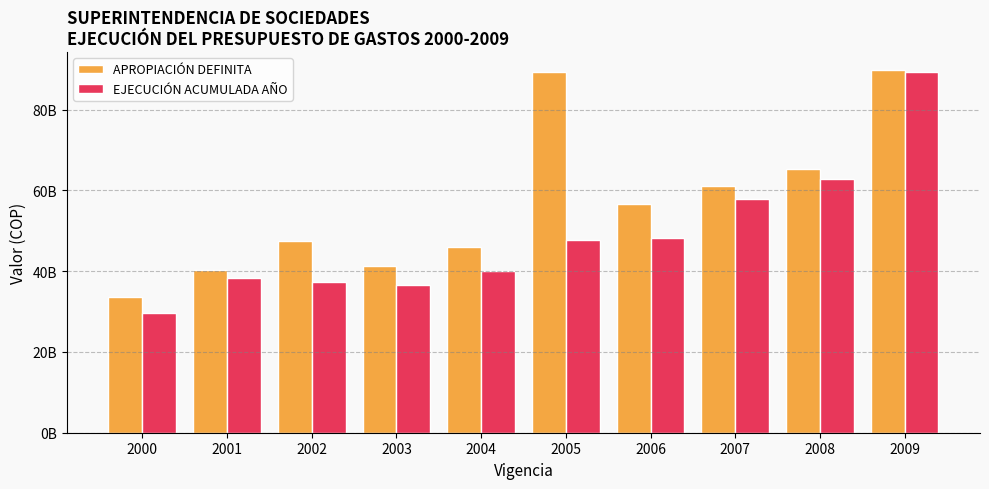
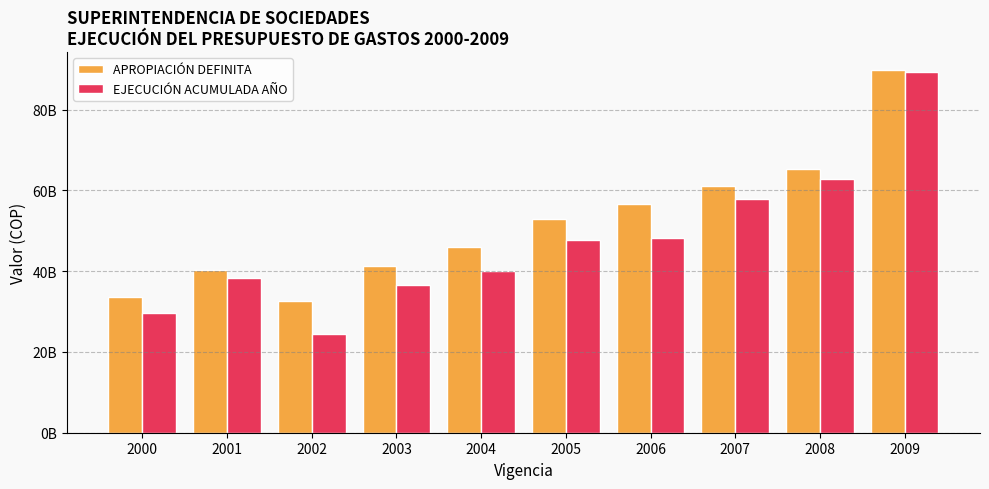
  {
    "APROPIACIÓN DEFINITA": {
      "2000": 34000000000,
      "2001": 40000000000,
-     "2002": 47000000000,
+     "2002": 33000000000,
      "2003": 41000000000,
      "2004": 46000000000,
-     "2005": 89000000000,
+     "2005": 53000000000,
      "2006": 57000000000,
      "2007": 61000000000,
      "2008": 65000000000,
      "2009": 90000000000
    },
    "EJECUCIÓN ACUMULADA AÑO": {
      "2000": 30000000000,
      "2001": 38000000000,
-     "2002": 37000000000,
+     "2002": 25000000000,
      "2003": 37000000000,
      "2004": 40000000000,
      "2005": 48000000000,
      "2006": 48000000000,
      "2007": 58000000000,
      "2008": 63000000000,
      "2009": 89000000000
    }
  }
